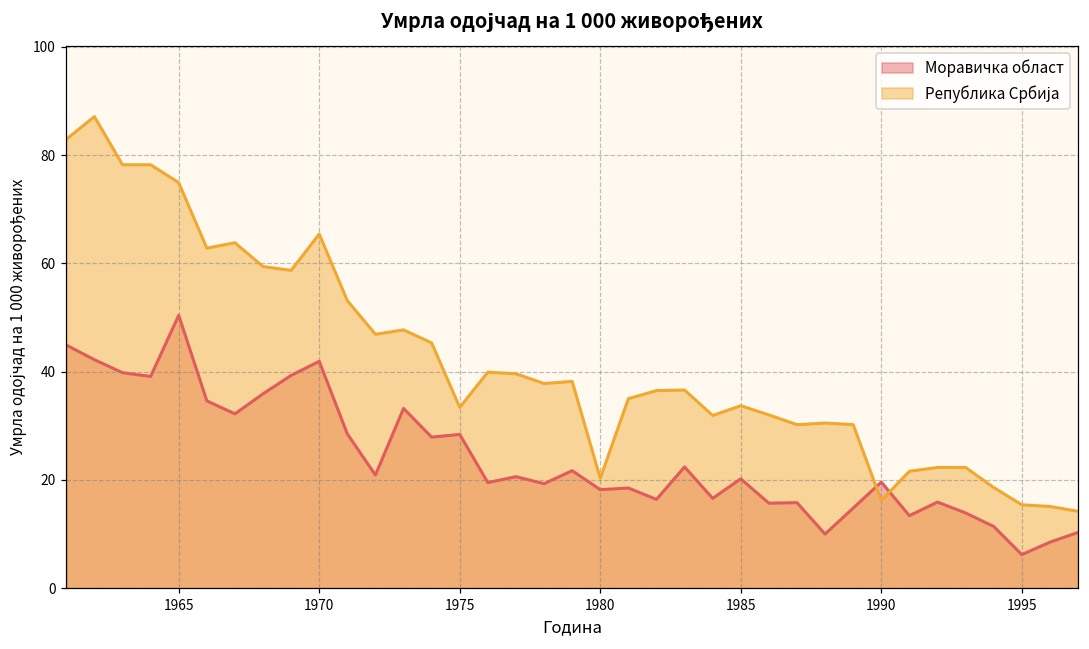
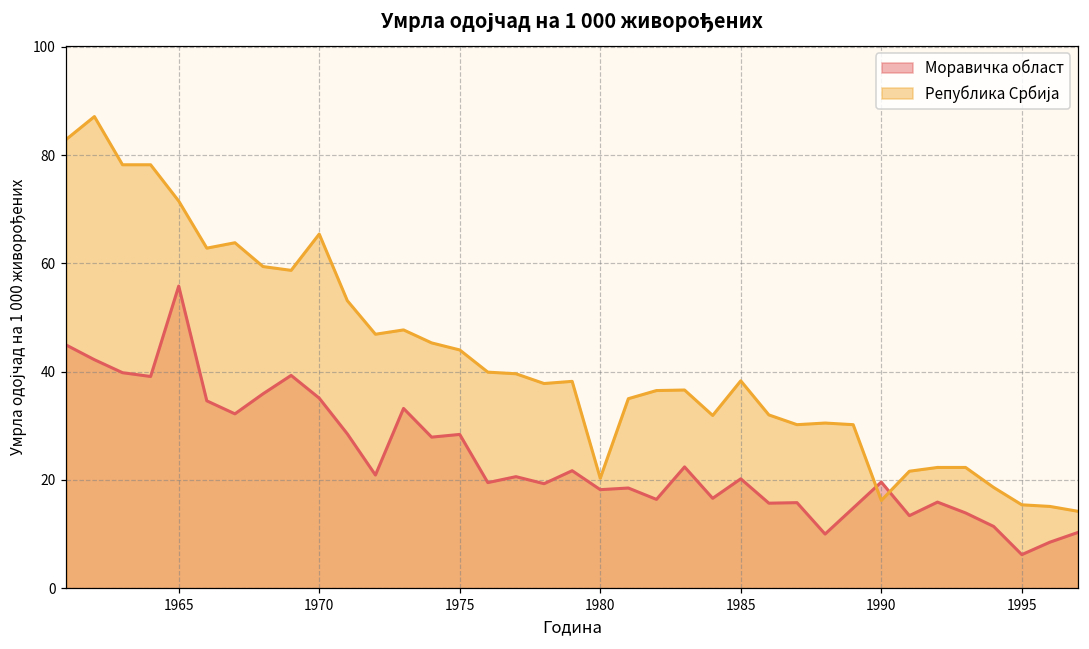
  {
    "Моравичка област": {
-     "1965": 50,
-     "1970": 42,
+     "1965": 56,
+     "1970": 35,
      "1975": 28,
      "1980": 18,
      "1985": 20,
      "1990": 20,
      "1995": 6
    },
    "Република Србија": {
-     "1965": 75,
+     "1965": 72,
      "1970": 65,
-     "1975": 33,
+     "1975": 44,
      "1980": 20,
-     "1985": 34,
+     "1985": 38,
      "1990": 16,
      "1995": 15
    }
  }
